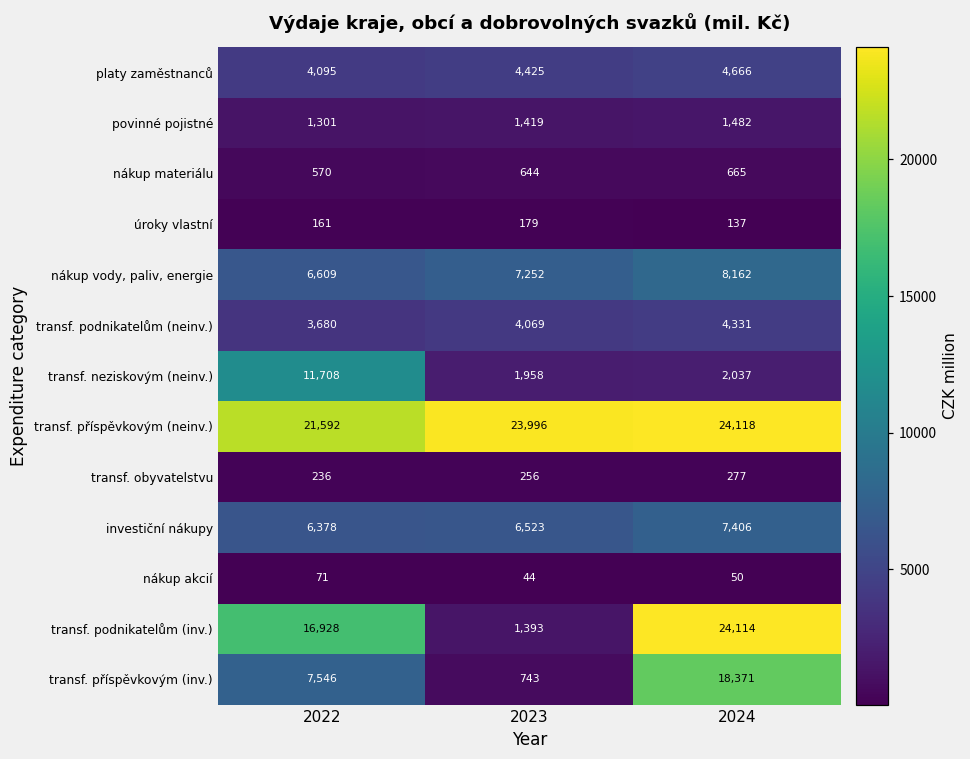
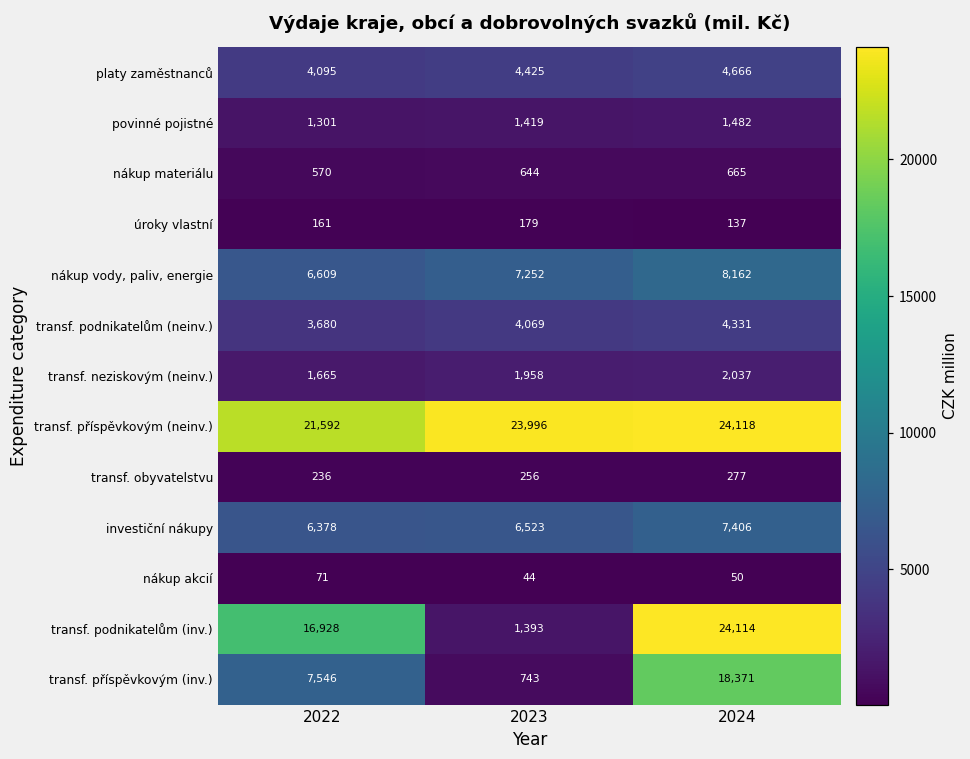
  {
    "platy zaměstnanců": {
      "2022": "4,095",
      "2023": "4,425",
      "2024": "4,666"
    },
    "povinné pojistné": {
      "2022": "1,301",
      "2023": "1,419",
      "2024": "1,482"
    },
    "nákup materiálu": {
      "2022": "570",
      "2023": "644",
      "2024": "665"
    },
    "úroky vlastní": {
      "2022": "161",
      "2023": "179",
      "2024": "137"
    },
    "nákup vody, paliv, energie": {
      "2022": "6,609",
      "2023": "7,252",
      "2024": "8,162"
    },
    "transf. podnikatelům (neinv.)": {
      "2022": "3,680",
      "2023": "4,069",
      "2024": "4,331"
    },
    "transf. neziskovým (neinv.)": {
-     "2022": "11,708",
+     "2022": "1,665",
      "2023": "1,958",
      "2024": "2,037"
    },
    "transf. příspěvkovým (neinv.)": {
      "2022": "21,592",
      "2023": "23,996",
      "2024": "24,118"
    },
    "transf. obyvatelstvu": {
      "2022": "236",
      "2023": "256",
      "2024": "277"
    },
    "investiční nákupy": {
      "2022": "6,378",
      "2023": "6,523",
      "2024": "7,406"
    },
    "nákup akcií": {
      "2022": "71",
      "2023": "44",
      "2024": "50"
    },
    "transf. podnikatelům (inv.)": {
      "2022": "16,928",
      "2023": "1,393",
      "2024": "24,114"
    },
    "transf. příspěvkovým (inv.)": {
      "2022": "7,546",
      "2023": "743",
      "2024": "18,371"
    }
  }
